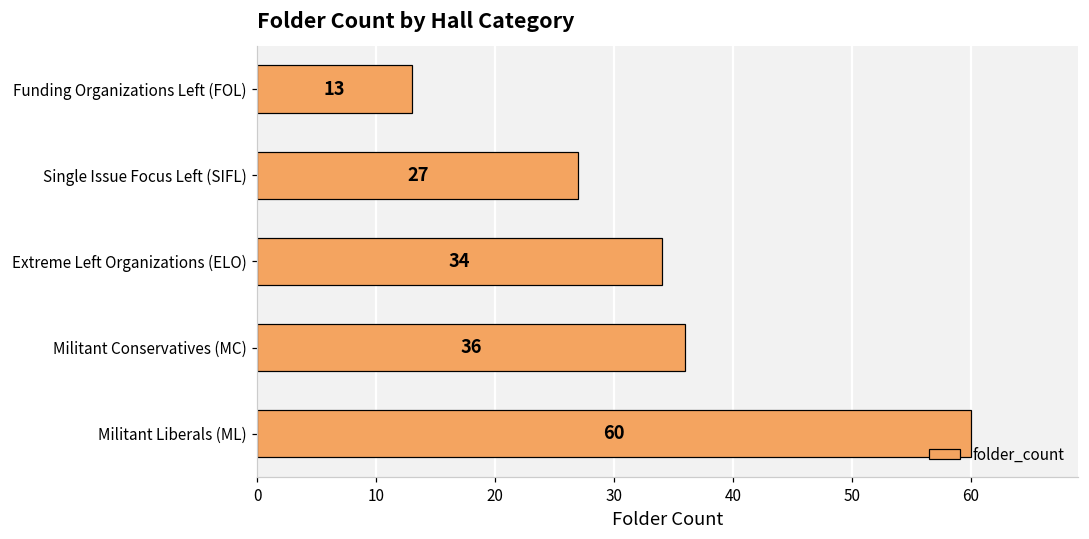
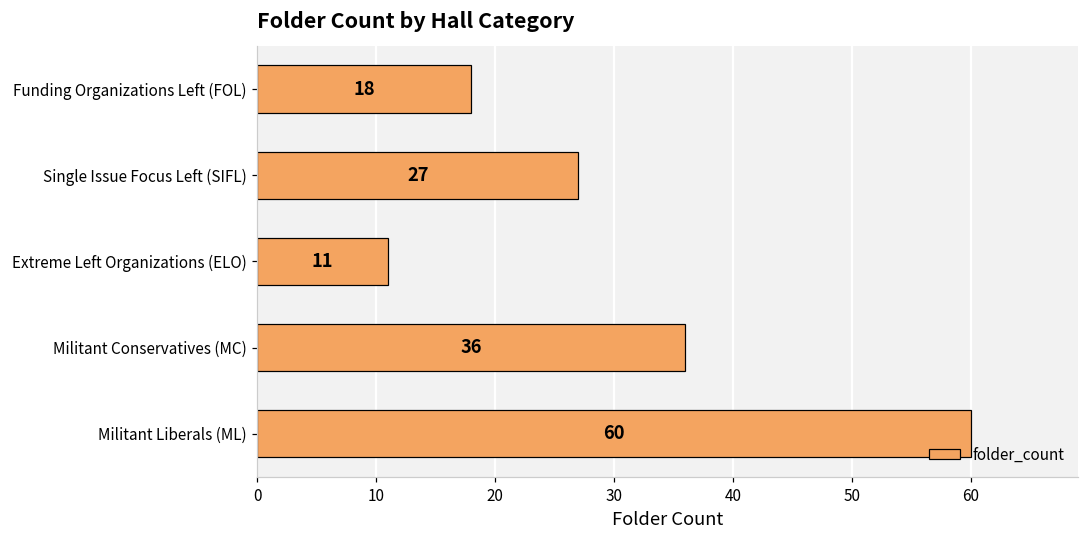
  {
-   "Funding Organizations Left (FOL)": 13,
+   "Funding Organizations Left (FOL)": 18,
    "Single Issue Focus Left (SIFL)": 27,
-   "Extreme Left Organizations (ELO)": 34,
+   "Extreme Left Organizations (ELO)": 11,
    "Militant Conservatives (MC)": 36,
    "Militant Liberals (ML)": 60
  }
